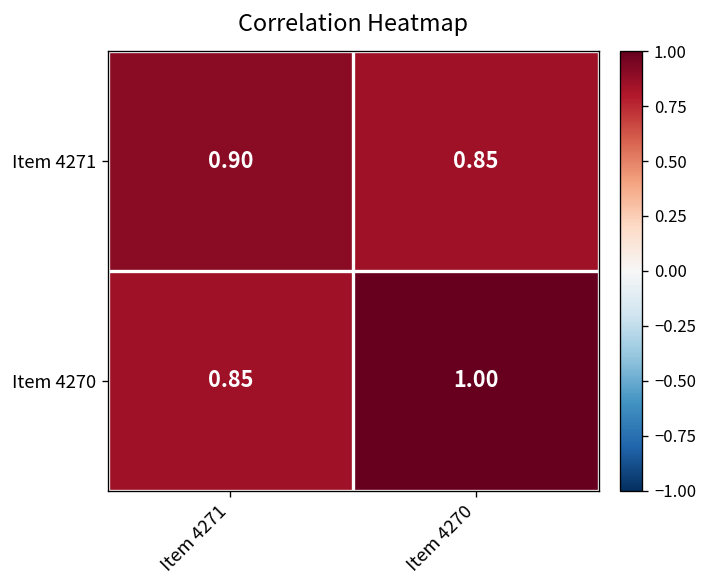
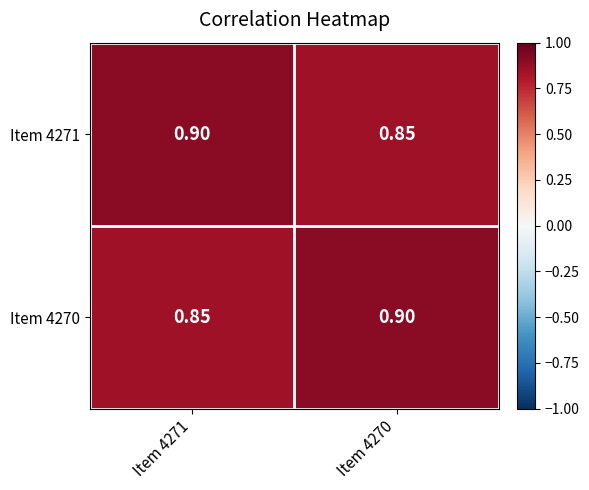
  {
    "Item 4271": {
      "Item 4271": 0.90,
      "Item 4270": 0.85
    },
    "Item 4270": {
      "Item 4271": 0.85,
-     "Item 4270": 1.00
+     "Item 4270": 0.90
    }
  }
